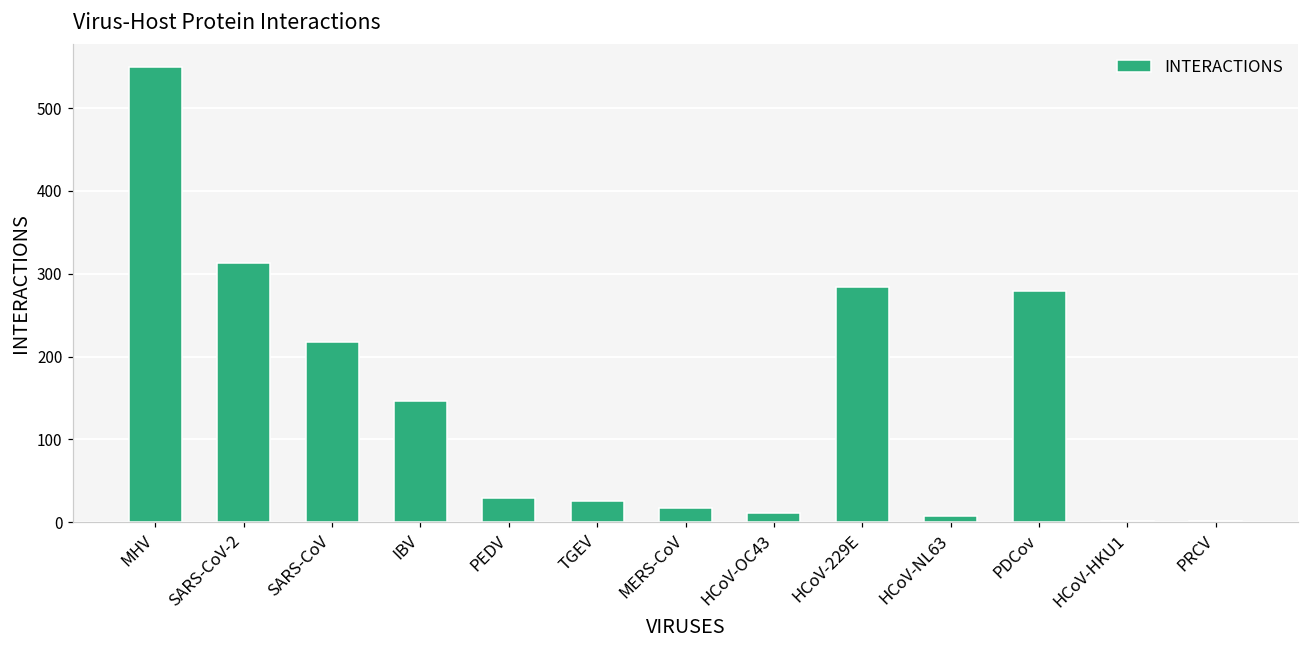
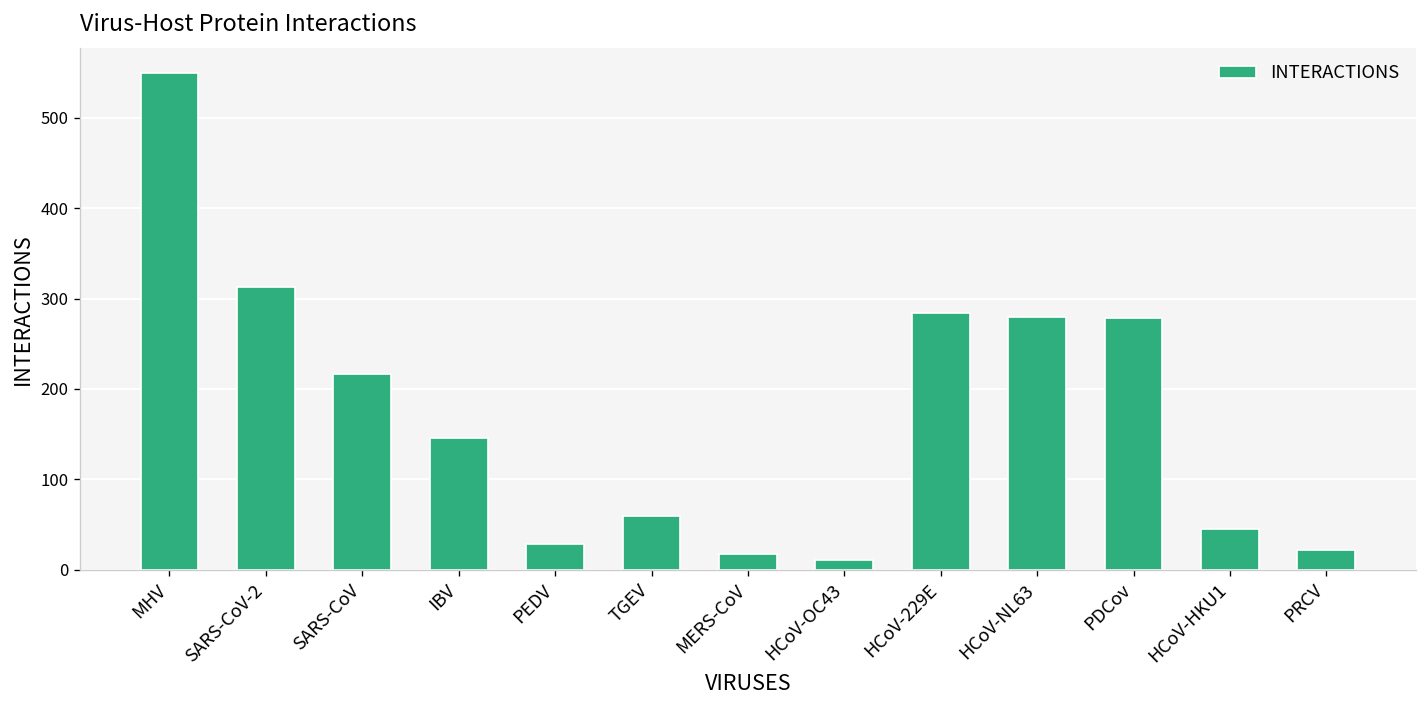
  {
    "MHV": 550,
    "SARS-CoV-2": 310,
    "SARS-CoV": 220,
    "IBV": 150,
    "PEDV": 30,
-   "TGEV": 30,
+   "TGEV": 60,
    "MERS-CoV": 20,
    "HCoV-OC43": 10,
    "HCoV-229E": 280,
-   "HCoV-NL63": 10,
+   "HCoV-NL63": 280,
    "PDCov": 280,
-   "HCoV-HKU1": 0,
-   "PRCV": 0
+   "HCoV-HKU1": 50,
+   "PRCV": 20
  }
